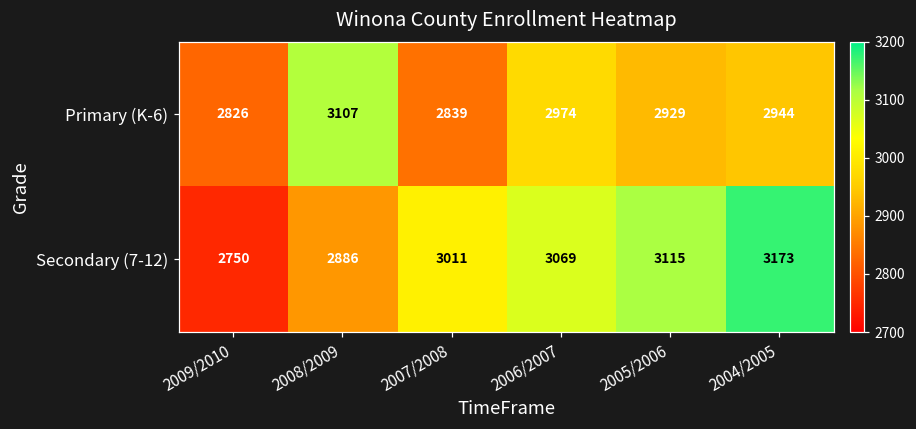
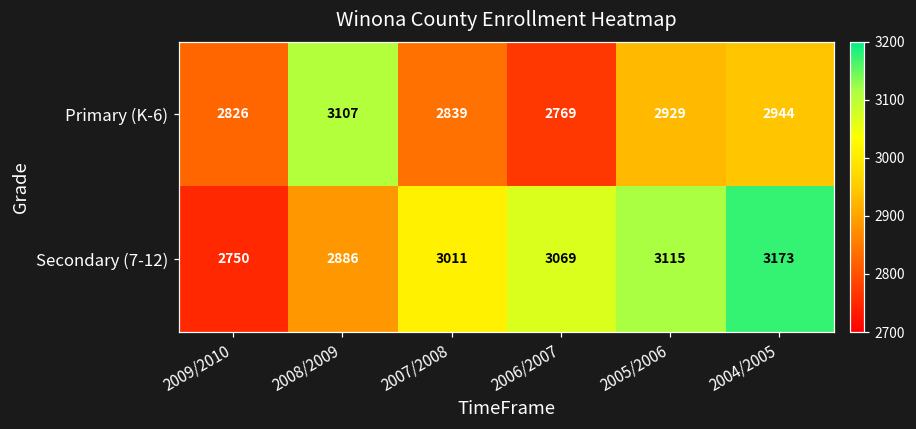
  {
    "Primary (K-6)": {
      "2009/2010": 2826,
      "2008/2009": 3107,
      "2007/2008": 2839,
-     "2006/2007": 2974,
+     "2006/2007": 2769,
      "2005/2006": 2929,
      "2004/2005": 2944
    },
    "Secondary (7-12)": {
      "2009/2010": 2750,
      "2008/2009": 2886,
      "2007/2008": 3011,
      "2006/2007": 3069,
      "2005/2006": 3115,
      "2004/2005": 3173
    }
  }
